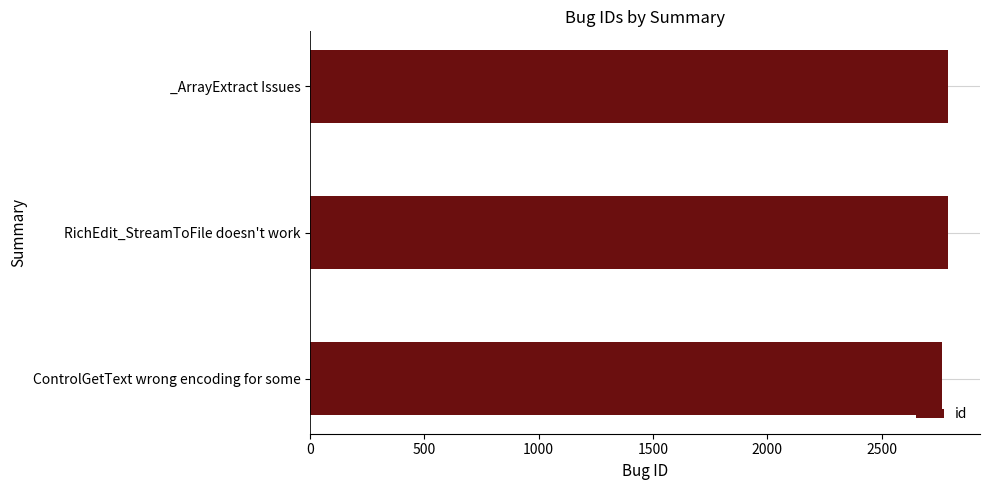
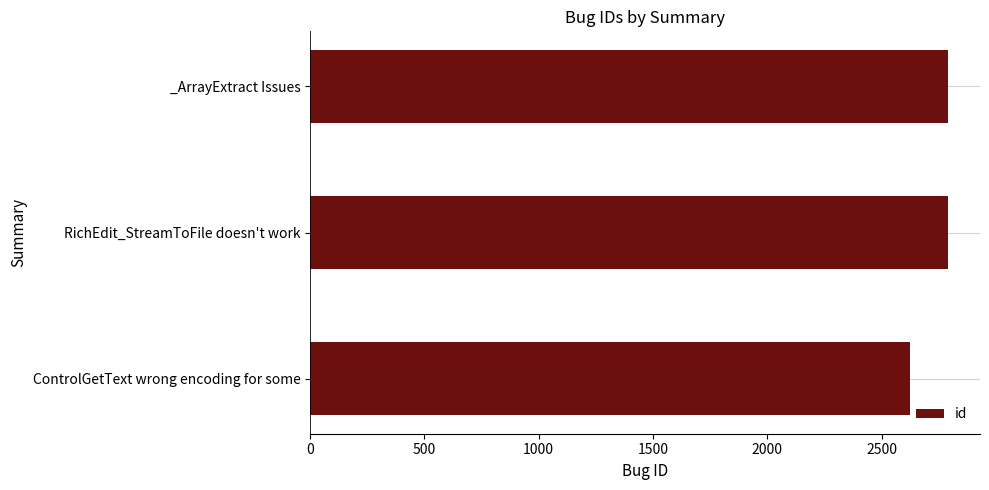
  {
    "_ArrayExtract Issues": 2790,
    "RichEdit_StreamToFile doesn't work": 2790,
-   "ControlGetText wrong encoding for some": 2770
+   "ControlGetText wrong encoding for some": 2630
  }
